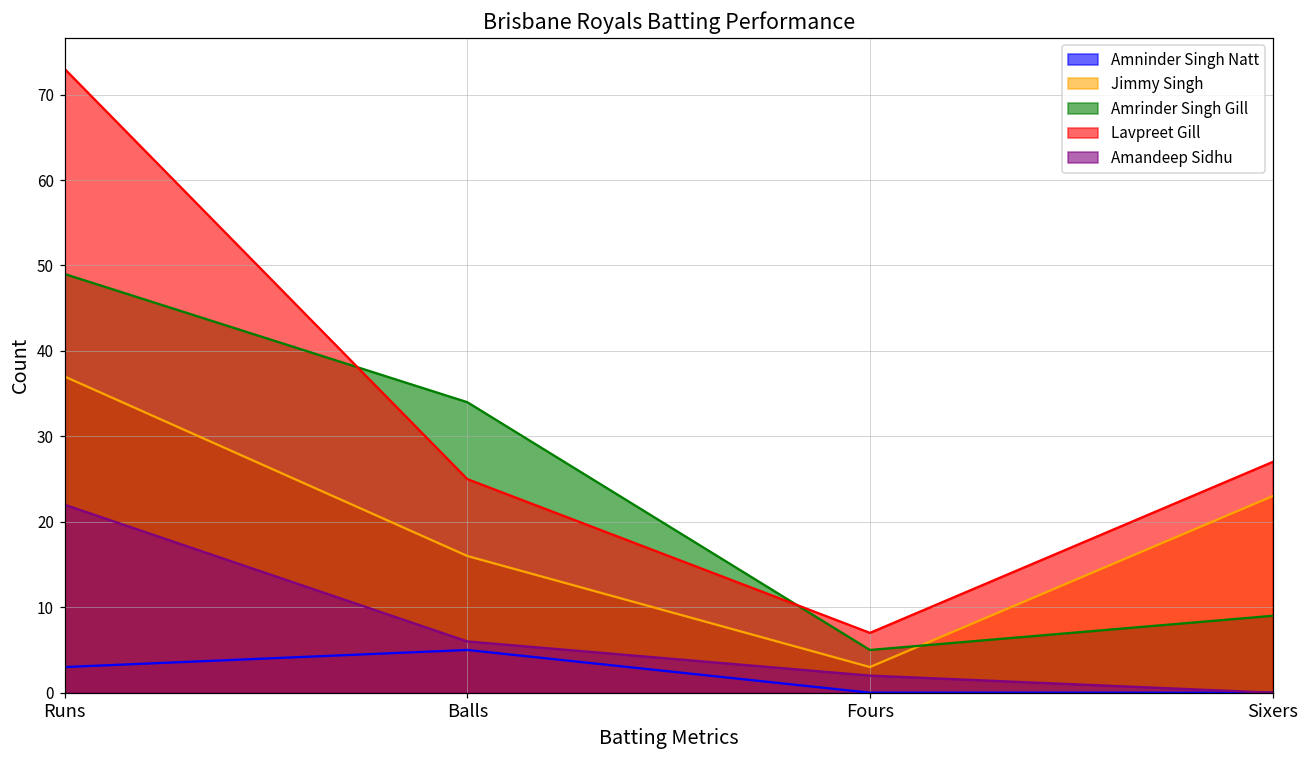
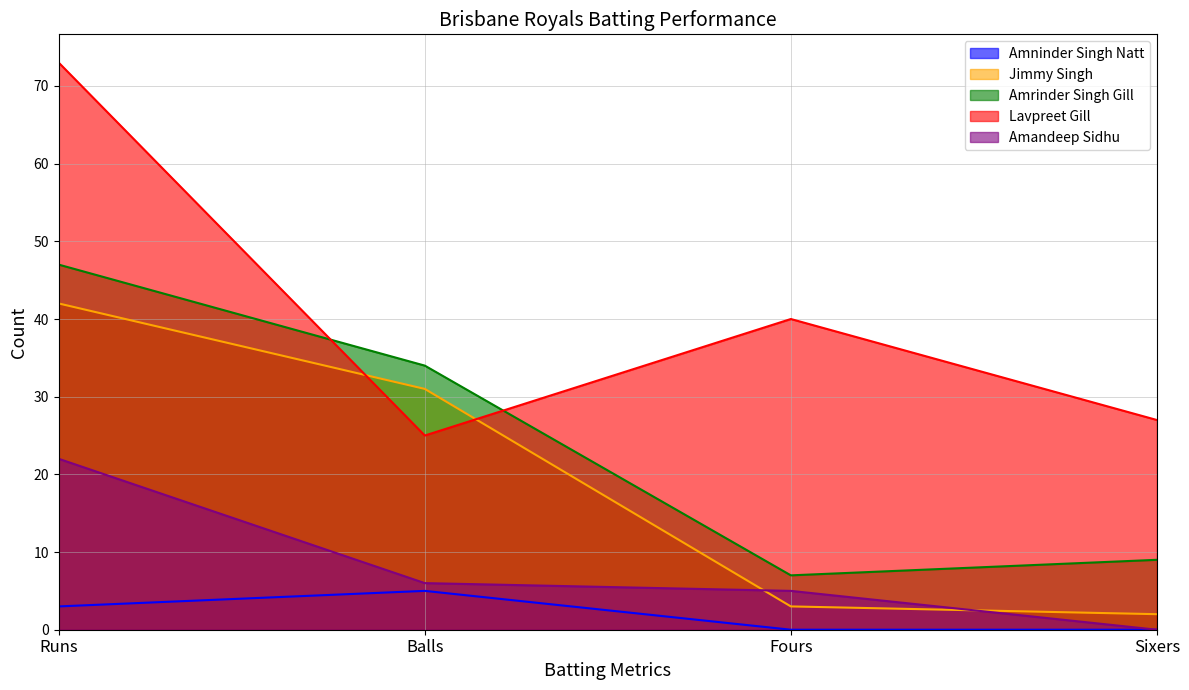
  {
    "Amninder Singh Natt": {
      "Runs": 3,
      "Balls": 5,
      "Fours": 0
    },
    "Jimmy Singh": {
-     "Runs": 37,
-     "Balls": 16,
+     "Runs": 42,
+     "Balls": 31,
      "Fours": 3,
-     "Sixers": 23
+     "Sixers": 2
    },
    "Amrinder Singh Gill": {
-     "Runs": 49,
+     "Runs": 47,
      "Balls": 34,
-     "Fours": 5,
+     "Fours": 7,
      "Sixers": 9
    },
    "Lavpreet Gill": {
      "Runs": 73,
      "Balls": 25,
-     "Fours": 7,
+     "Fours": 40,
      "Sixers": 27
    },
    "Amandeep Sidhu": {
      "Runs": 22,
      "Balls": 6,
-     "Fours": 2
+     "Fours": 5
    }
  }
